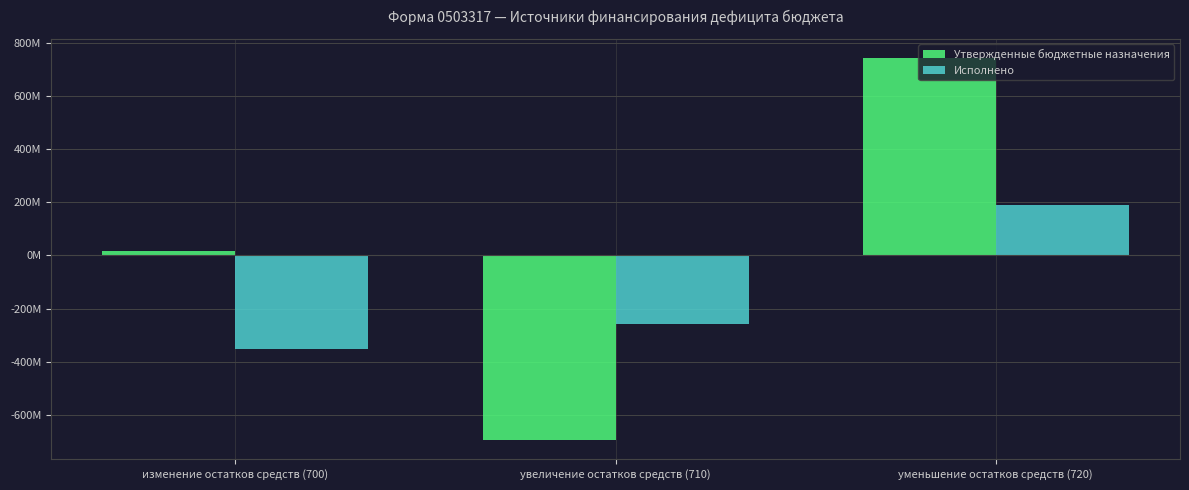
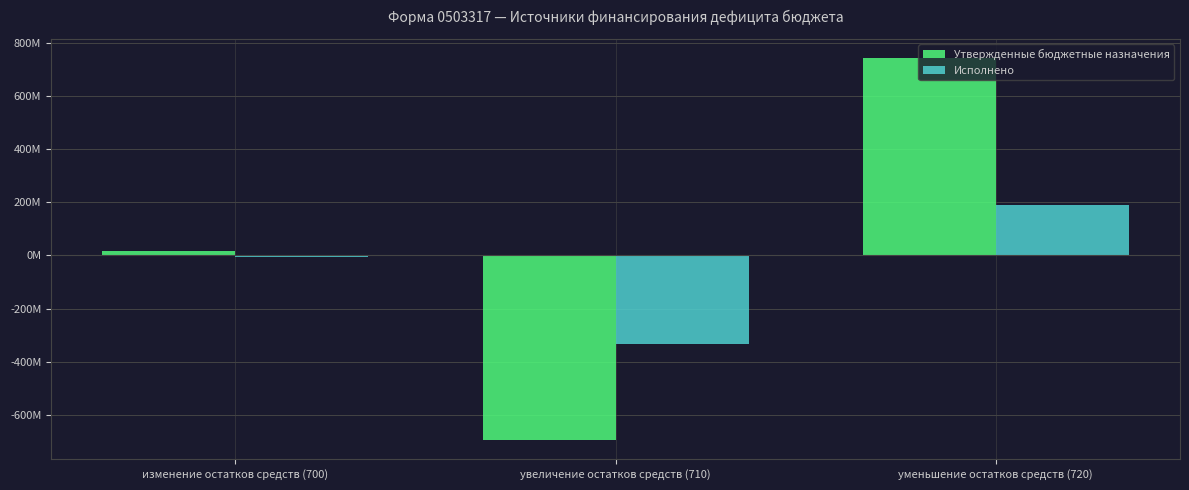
  {
    "Утвержденные бюджетные назначения": {
      "изменение остатков средств (700)": 20000000,
      "увеличение остатков средств (710)": -700000000
    },
    "Исполнено": {
-     "изменение остатков средств (700)": -350000000,
-     "увеличение остатков средств (710)": -260000000,
+     "изменение остатков средств (700)": -10000000,
+     "увеличение остатков средств (710)": -330000000,
      "уменьшение остатков средств (720)": 190000000
    }
  }
